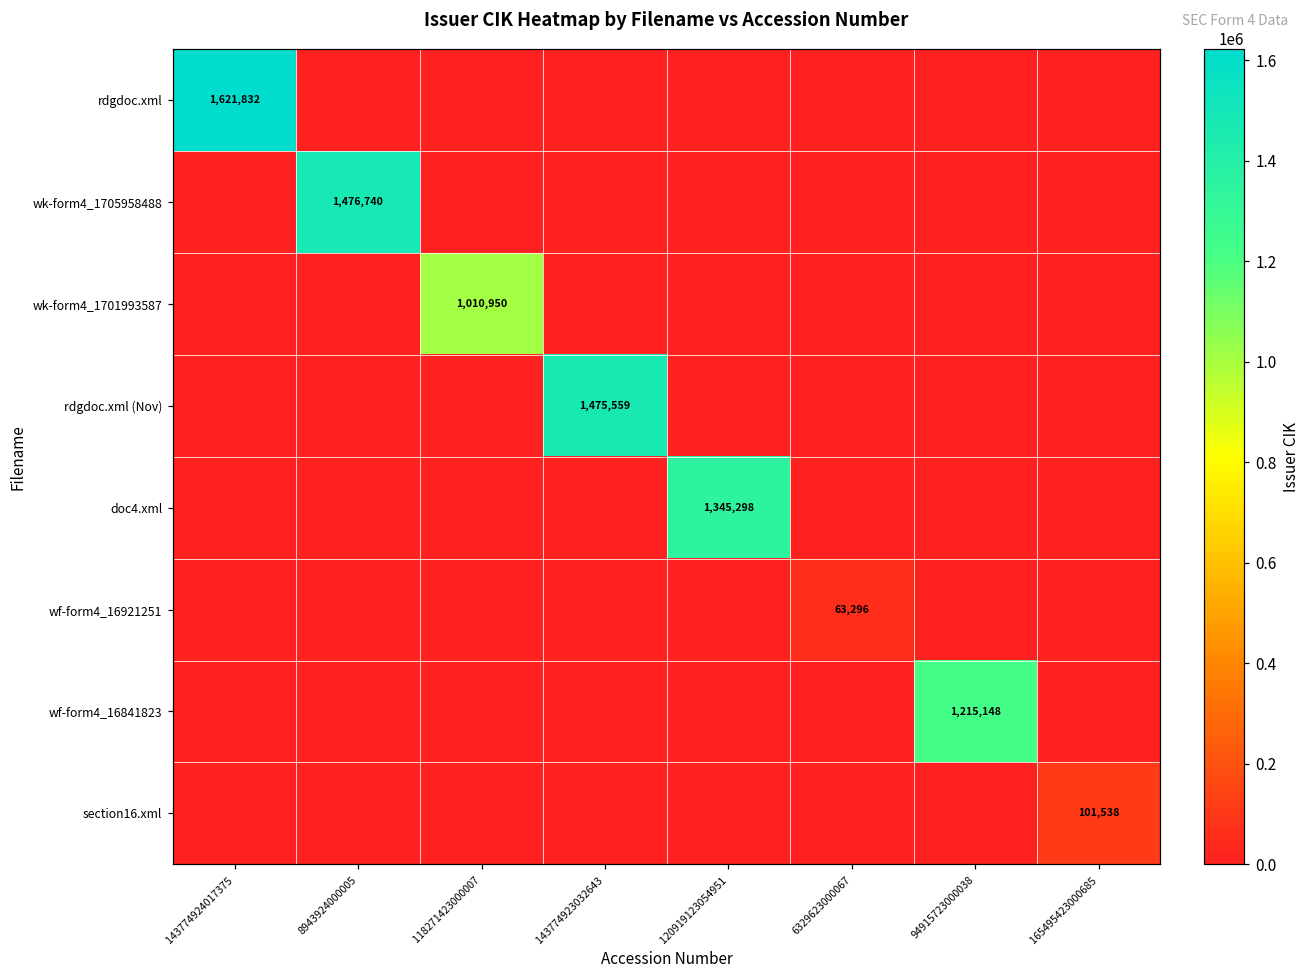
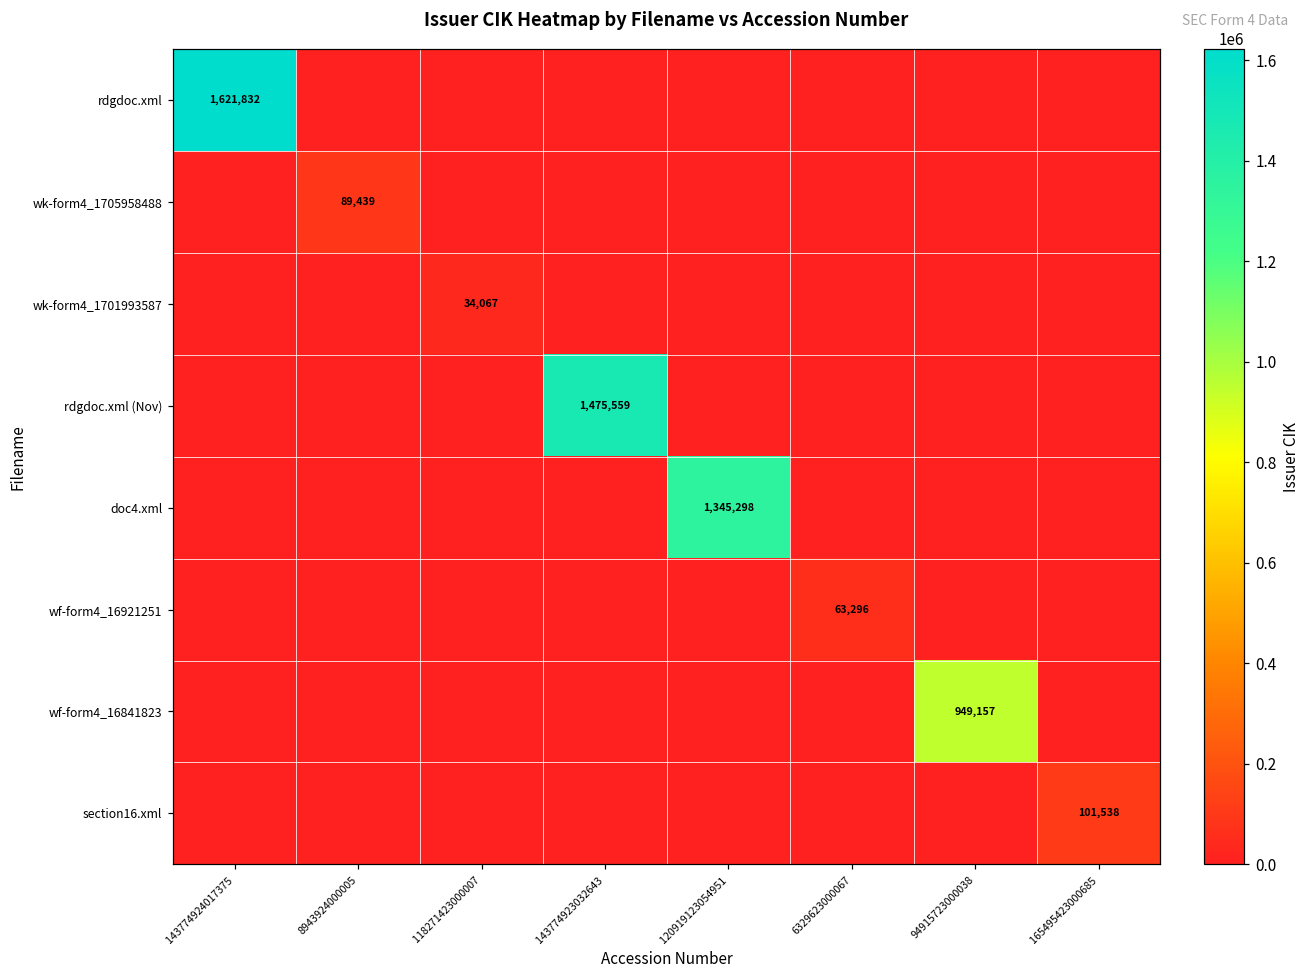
  {
    "rdgdoc.xml": {
      "143774924017375": "1,621,832"
    },
    "wk-form4_1705958488": {
-     "8943924000005": "1,476,740"
+     "8943924000005": "89,439"
    },
    "wk-form4_1701993587": {
-     "118271423000007": "1,010,950"
+     "118271423000007": "34,067"
    },
    "rdgdoc.xml (Nov)": {
      "143774923032643": "1,475,559"
    },
    "doc4.xml": {
      "120919123054951": "1,345,298"
    },
    "wf-form4_16921251": {
      "6329623000067": "63,296"
    },
    "wf-form4_16841823": {
-     "94915723000038": "1,215,148"
+     "94915723000038": "949,157"
    },
    "section16.xml": {
      "165495423000685": "101,538"
    }
  }
